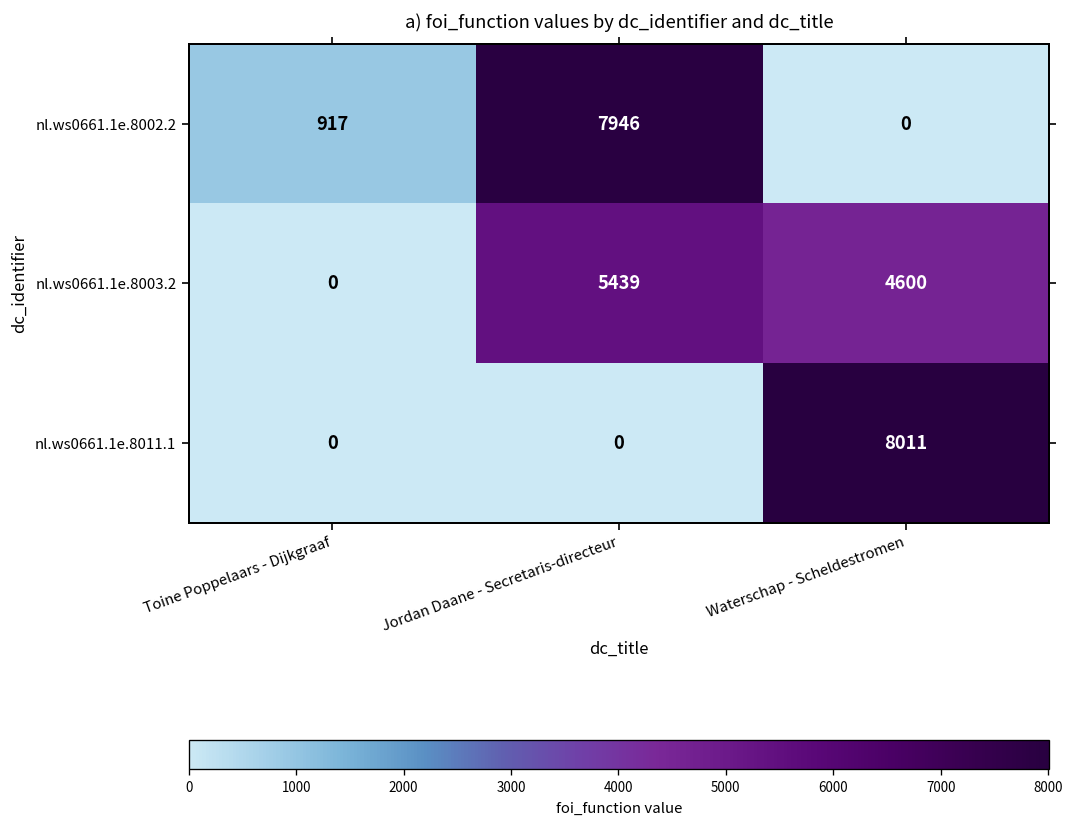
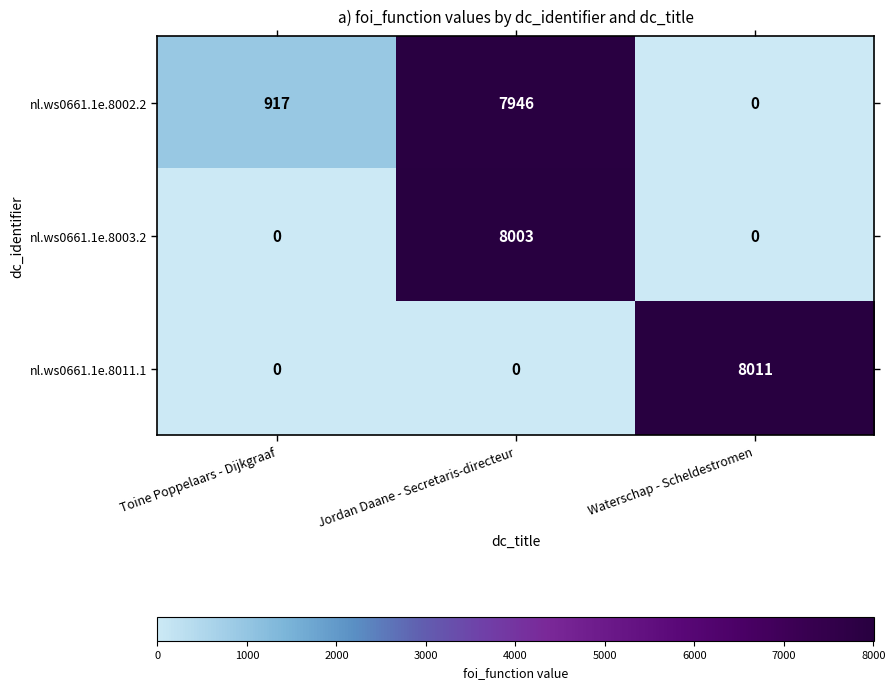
  {
    "nl.ws0661.1e.8002.2": {
      "Toine Poppelaars - Dijkgraaf": 917,
      "Jordan Daane - Secretaris-directeur": 7946,
      "Waterschap - Scheldestromen": 0
    },
    "nl.ws0661.1e.8003.2": {
      "Toine Poppelaars - Dijkgraaf": 0,
-     "Jordan Daane - Secretaris-directeur": 5439,
-     "Waterschap - Scheldestromen": 4600
+     "Jordan Daane - Secretaris-directeur": 8003,
+     "Waterschap - Scheldestromen": 0
    },
    "nl.ws0661.1e.8011.1": {
      "Toine Poppelaars - Dijkgraaf": 0,
      "Jordan Daane - Secretaris-directeur": 0,
      "Waterschap - Scheldestromen": 8011
    }
  }
